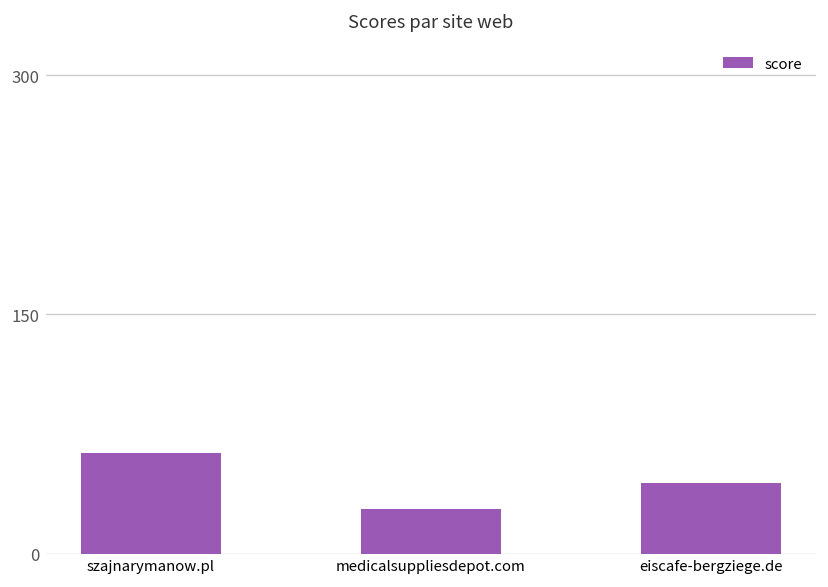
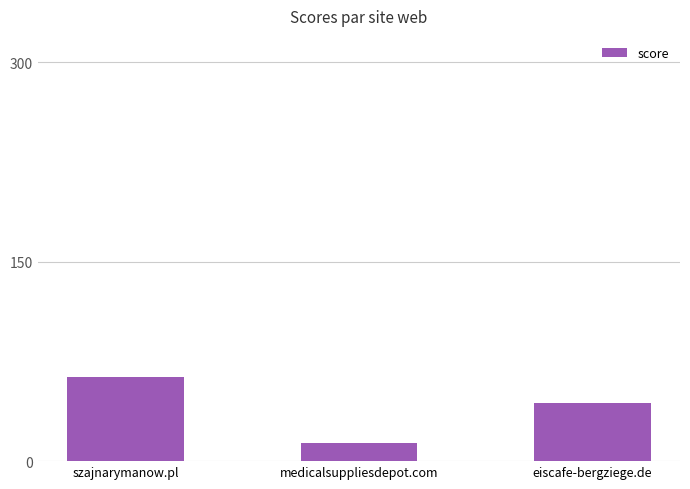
  {
    "szajnarymanow.pl": 63,
-   "medicalsuppliesdepot.com": 28,
+   "medicalsuppliesdepot.com": 14,
    "eiscafe-bergziege.de": 44
  }
